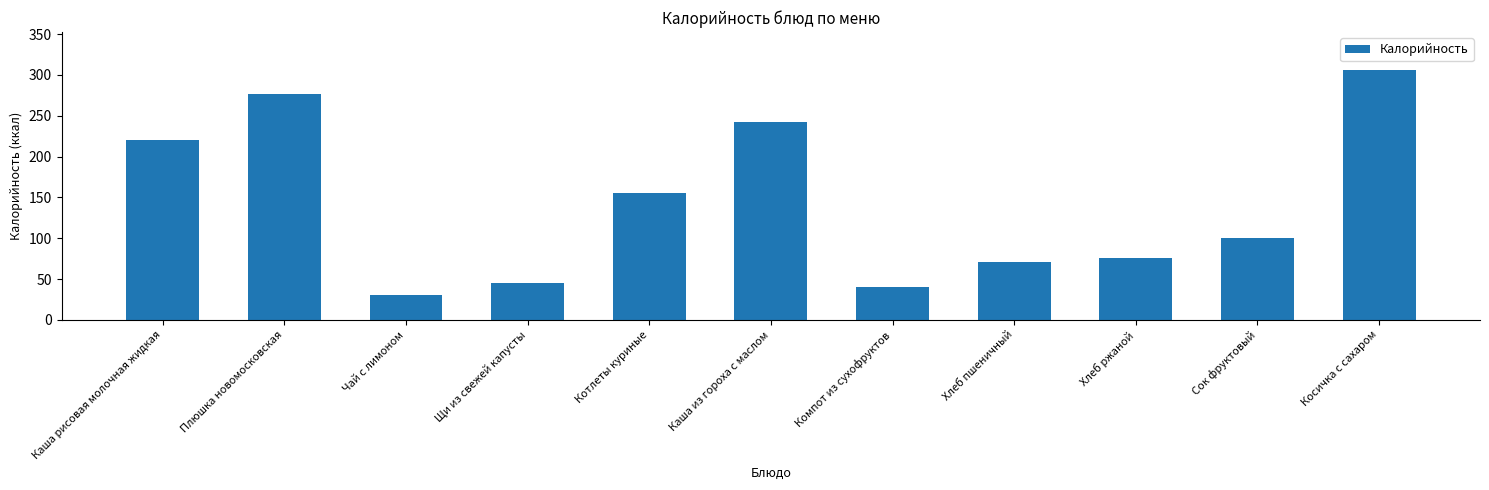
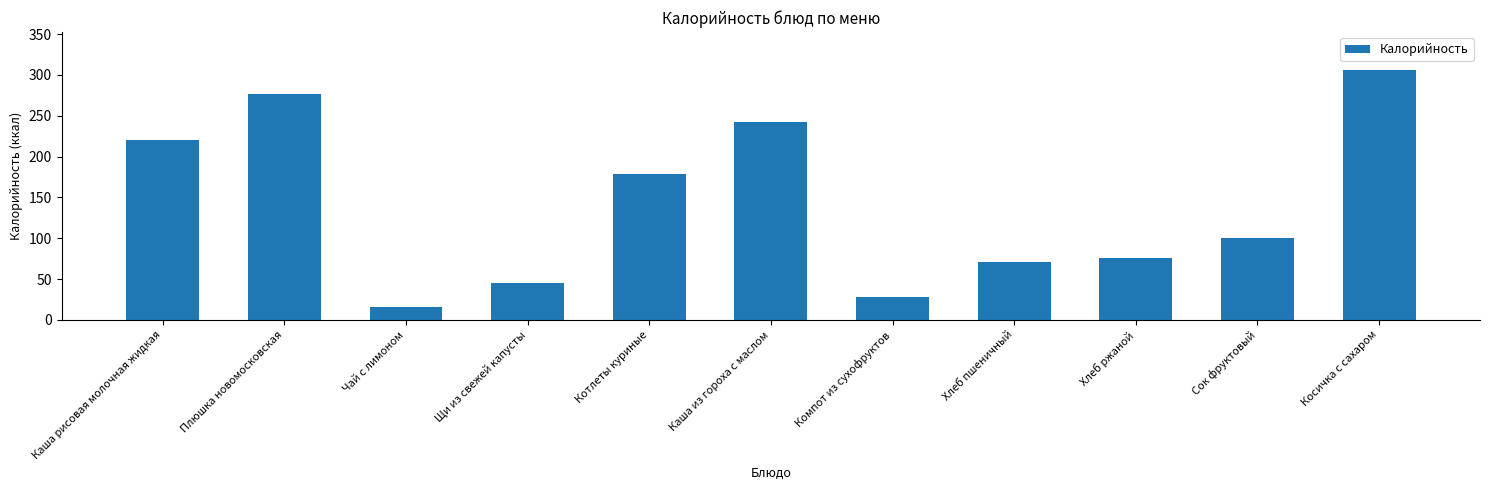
  {
    "Каша рисовая молочная жидкая": 220,
    "Плюшка новомосковская": 280,
-   "Чай с лимоном": 30,
+   "Чай с лимоном": 20,
    "Щи из свежей капусты": 50,
-   "Котлеты куриные": 160,
+   "Котлеты куриные": 180,
    "Каша из гороха с маслом": 240,
-   "Компот из сухофруктов": 40,
+   "Компот из сухофруктов": 30,
    "Хлеб пшеничный": 70,
    "Хлеб ржаной": 80,
    "Сок фруктовый": 100,
    "Косичка с сахаром": 310
  }
